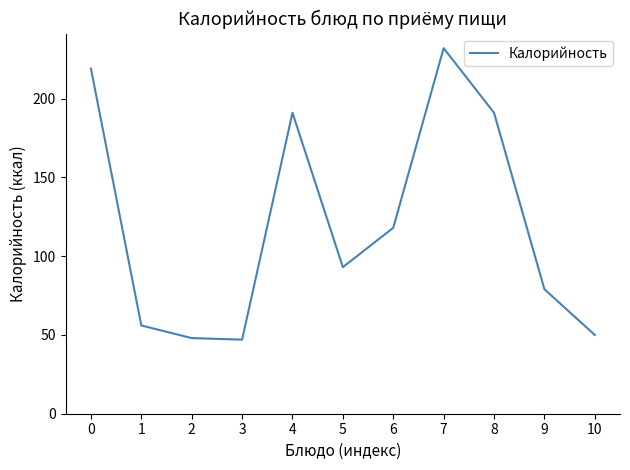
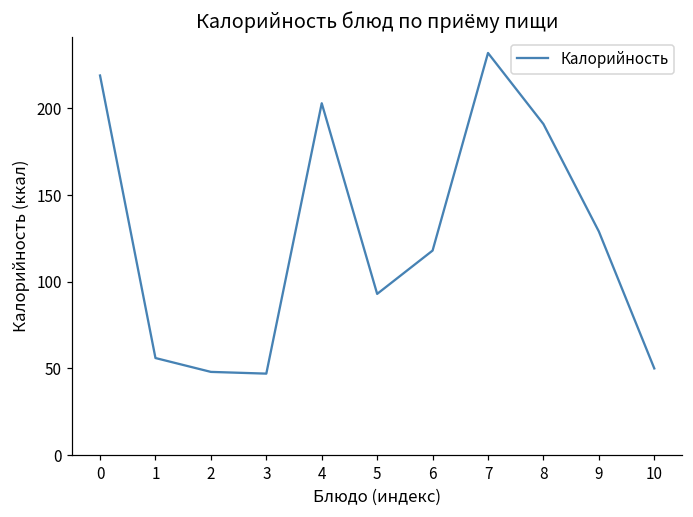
  {
    "0": 219,
    "1": 56,
    "2": 48,
    "3": 47,
-   "4": 191,
+   "4": 203,
    "5": 93,
    "6": 118,
    "7": 232,
    "8": 191,
-   "9": 79,
+   "9": 129,
    "10": 50
  }
